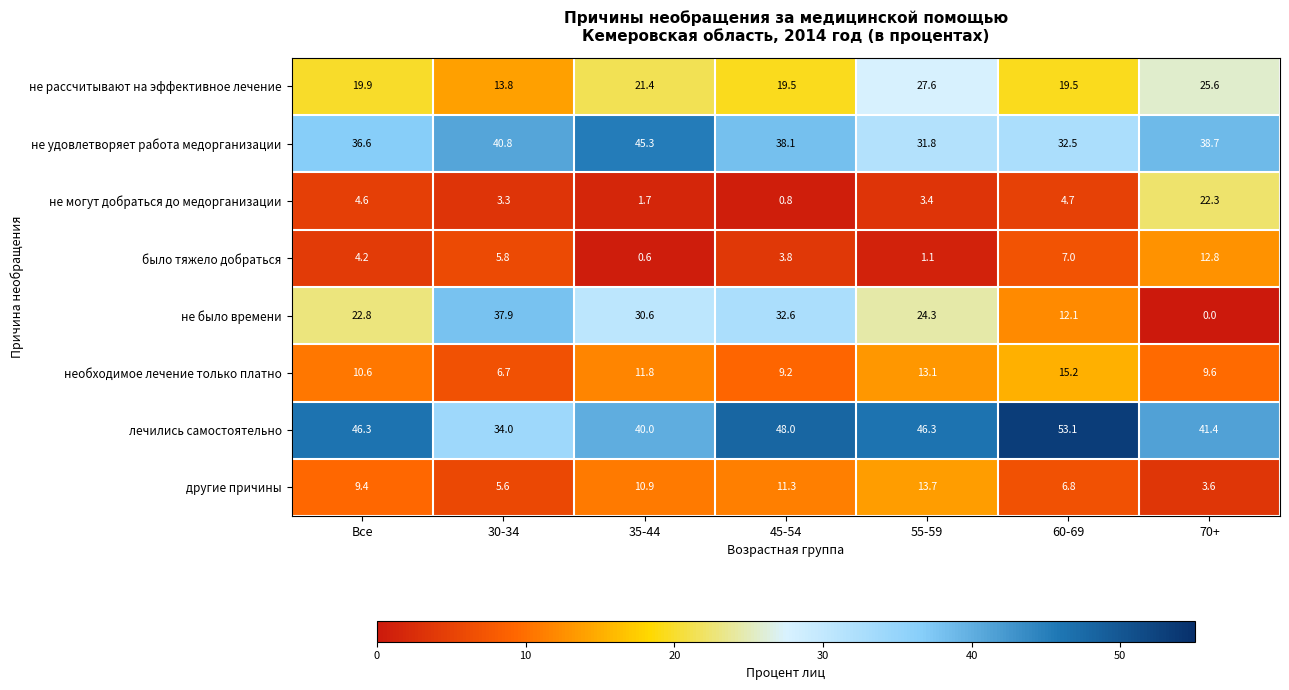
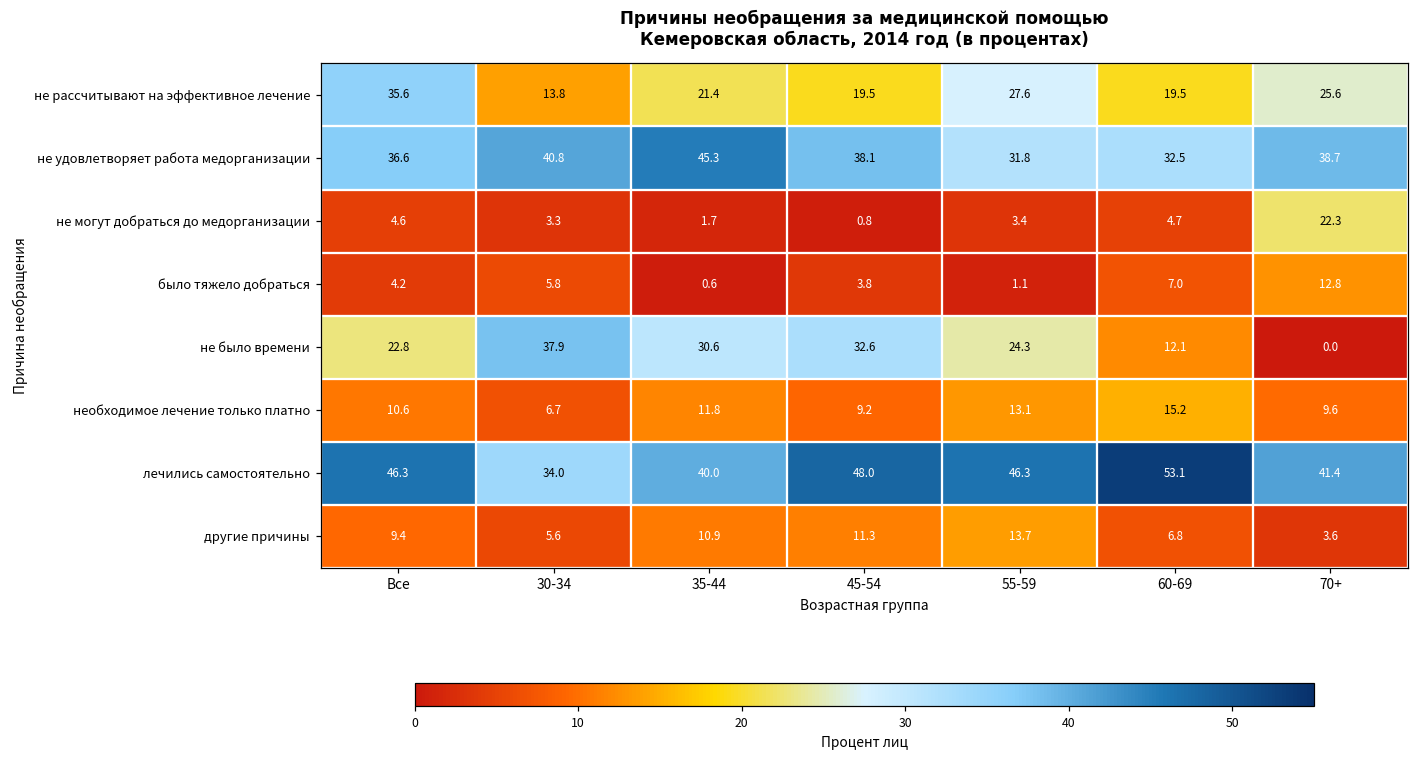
  {
    "не рассчитывают на эффективное лечение": {
-     "Все": 19.9,
+     "Все": 35.6,
      "30-34": 13.8,
      "35-44": 21.4,
      "45-54": 19.5,
      "55-59": 27.6,
      "60-69": 19.5,
      "70+": 25.6
    },
    "не удовлетворяет работа медорганизации": {
      "Все": 36.6,
      "30-34": 40.8,
      "35-44": 45.3,
      "45-54": 38.1,
      "55-59": 31.8,
      "60-69": 32.5,
      "70+": 38.7
    },
    "не могут добраться до медорганизации": {
      "Все": 4.6,
      "30-34": 3.3,
      "35-44": 1.7,
      "45-54": 0.8,
      "55-59": 3.4,
      "60-69": 4.7,
      "70+": 22.3
    },
    "было тяжело добраться": {
      "Все": 4.2,
      "30-34": 5.8,
      "35-44": 0.6,
      "45-54": 3.8,
      "55-59": 1.1,
      "60-69": 7.0,
      "70+": 12.8
    },
    "не было времени": {
      "Все": 22.8,
      "30-34": 37.9,
      "35-44": 30.6,
      "45-54": 32.6,
      "55-59": 24.3,
      "60-69": 12.1,
      "70+": 0.0
    },
    "необходимое лечение только платно": {
      "Все": 10.6,
      "30-34": 6.7,
      "35-44": 11.8,
      "45-54": 9.2,
      "55-59": 13.1,
      "60-69": 15.2,
      "70+": 9.6
    },
    "лечились самостоятельно": {
      "Все": 46.3,
      "30-34": 34.0,
      "35-44": 40.0,
      "45-54": 48.0,
      "55-59": 46.3,
      "60-69": 53.1,
      "70+": 41.4
    },
    "другие причины": {
      "Все": 9.4,
      "30-34": 5.6,
      "35-44": 10.9,
      "45-54": 11.3,
      "55-59": 13.7,
      "60-69": 6.8,
      "70+": 3.6
    }
  }
